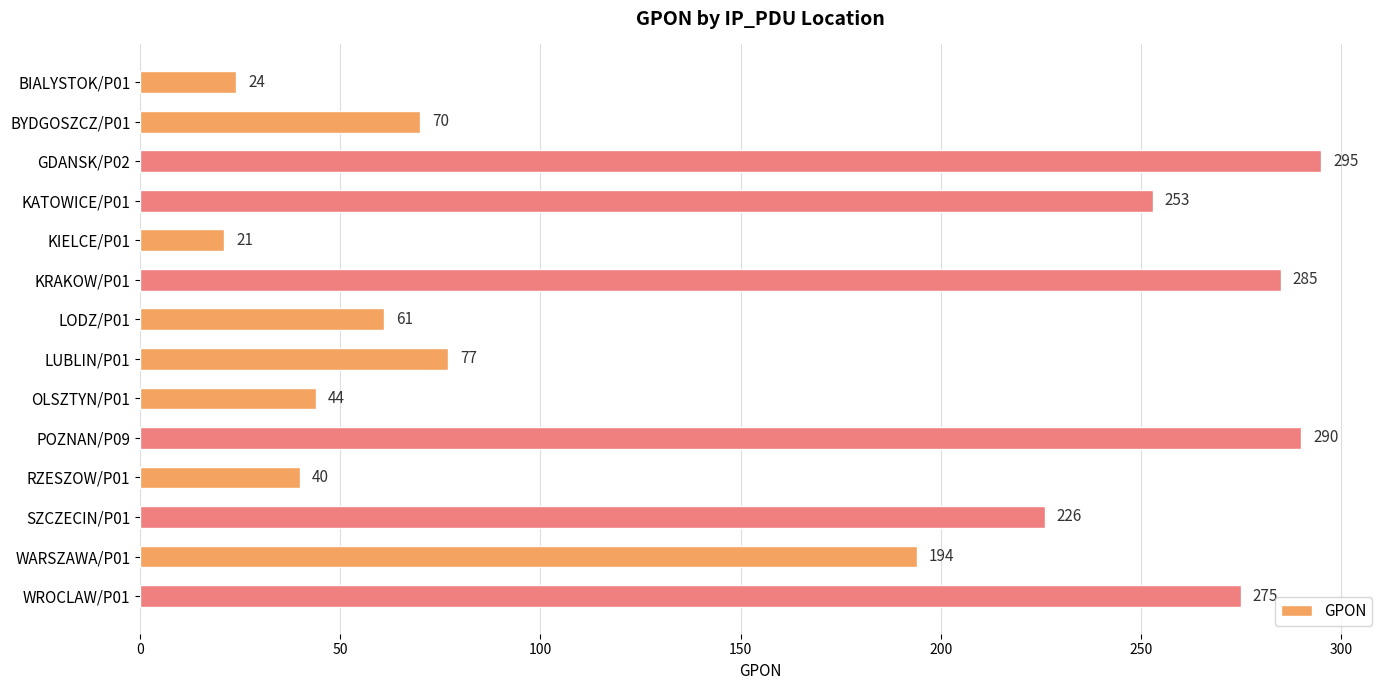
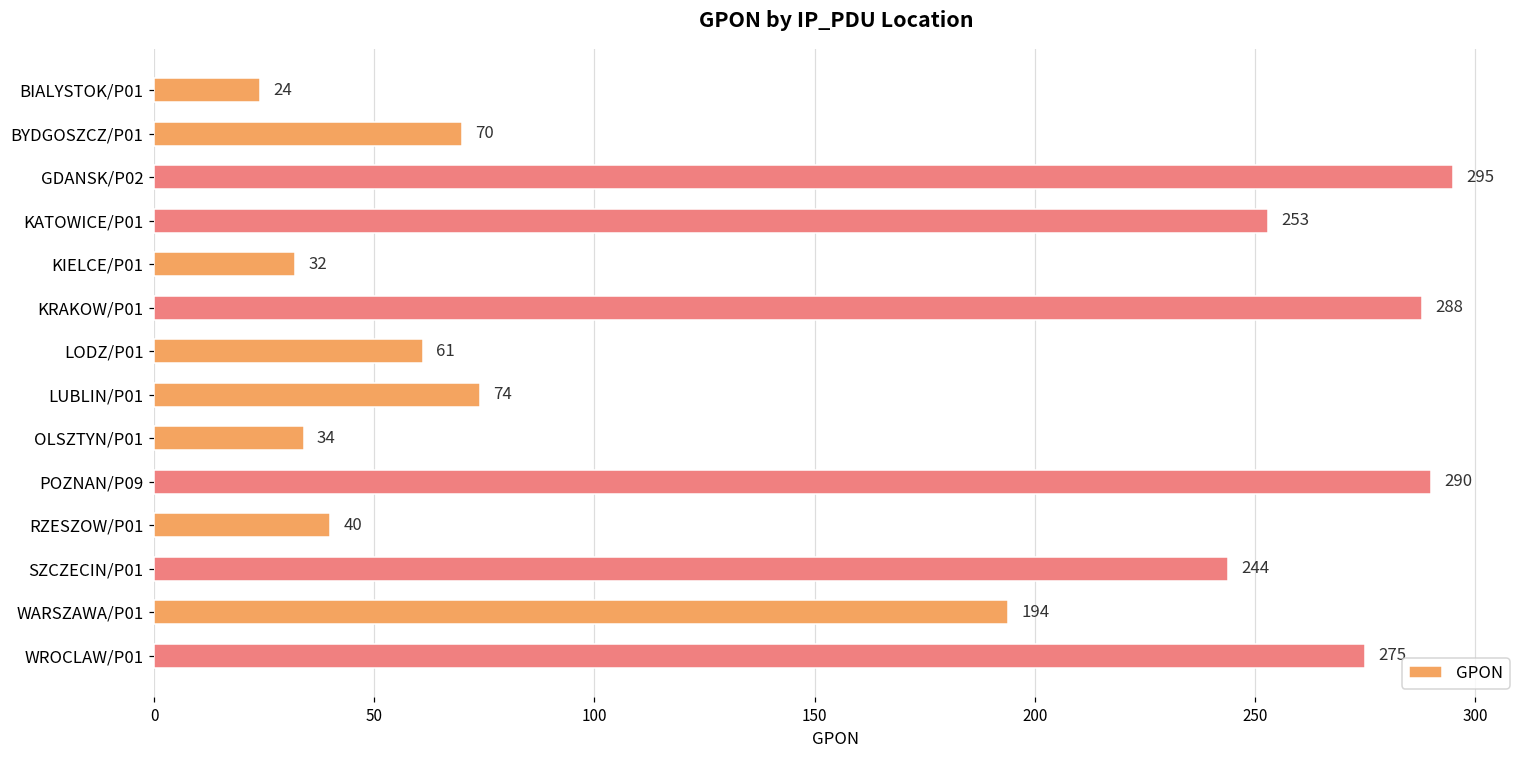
  {
    "BIALYSTOK/P01": 24,
    "BYDGOSZCZ/P01": 70,
    "GDANSK/P02": 295,
    "KATOWICE/P01": 253,
-   "KIELCE/P01": 21,
-   "KRAKOW/P01": 285,
+   "KIELCE/P01": 32,
+   "KRAKOW/P01": 288,
    "LODZ/P01": 61,
-   "LUBLIN/P01": 77,
-   "OLSZTYN/P01": 44,
+   "LUBLIN/P01": 74,
+   "OLSZTYN/P01": 34,
    "POZNAN/P09": 290,
    "RZESZOW/P01": 40,
-   "SZCZECIN/P01": 226,
+   "SZCZECIN/P01": 244,
    "WARSZAWA/P01": 194
  }
